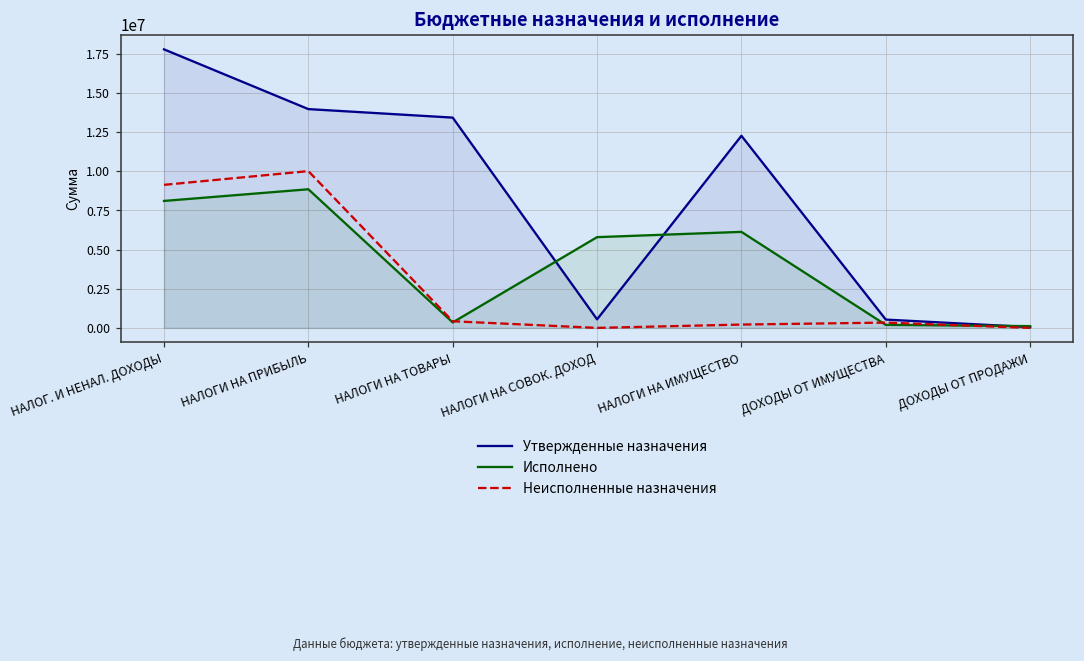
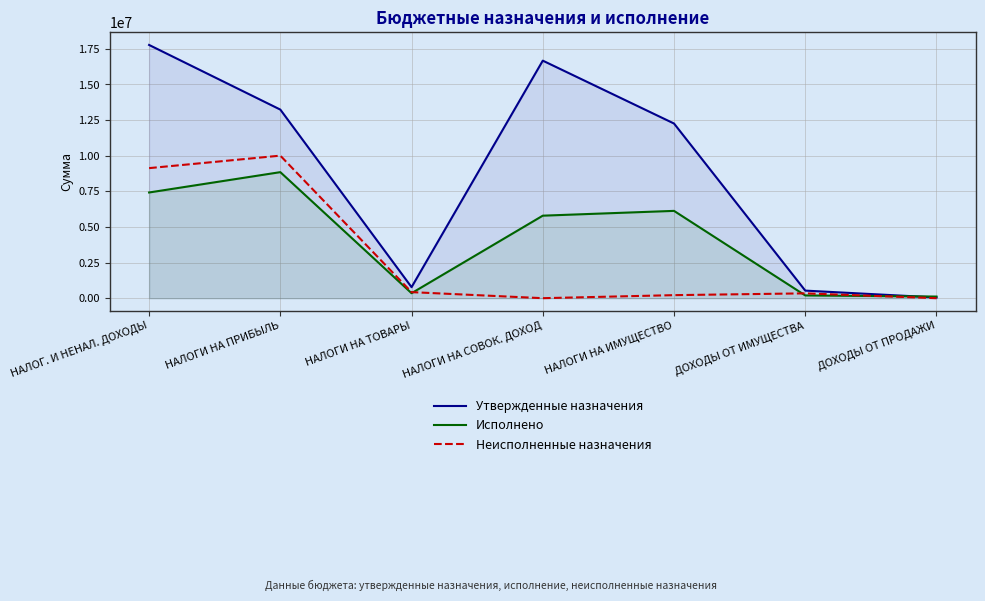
  {
    "Утвержденные назначения": {
      "НАЛОГ. И НЕНАЛ. ДОХОДЫ": 17800000,
-     "НАЛОГИ НА ПРИБЫЛЬ": 14000000,
-     "НАЛОГИ НА ТОВАРЫ": 13400000,
-     "НАЛОГИ НА СОВОК. ДОХОД": 500000,
+     "НАЛОГИ НА ПРИБЫЛЬ": 13200000,
+     "НАЛОГИ НА ТОВАРЫ": 800000,
+     "НАЛОГИ НА СОВОК. ДОХОД": 16700000,
      "НАЛОГИ НА ИМУЩЕСТВО": 12300000,
      "ДОХОДЫ ОТ ИМУЩЕСТВА": 500000
    },
    "Исполнено": {
-     "НАЛОГ. И НЕНАЛ. ДОХОДЫ": 8100000,
+     "НАЛОГ. И НЕНАЛ. ДОХОДЫ": 7400000,
      "НАЛОГИ НА ПРИБЫЛЬ": 8800000,
      "НАЛОГИ НА СОВОК. ДОХОД": 5800000,
      "НАЛОГИ НА ИМУЩЕСТВО": 6100000
    },
    "Неисполненные назначения": {
      "НАЛОГ. И НЕНАЛ. ДОХОДЫ": 9100000,
      "НАЛОГИ НА ПРИБЫЛЬ": 10000000,
      "НАЛОГИ НА СОВОК. ДОХОД": 0,
      "НАЛОГИ НА ИМУЩЕСТВО": 200000
    }
  }
